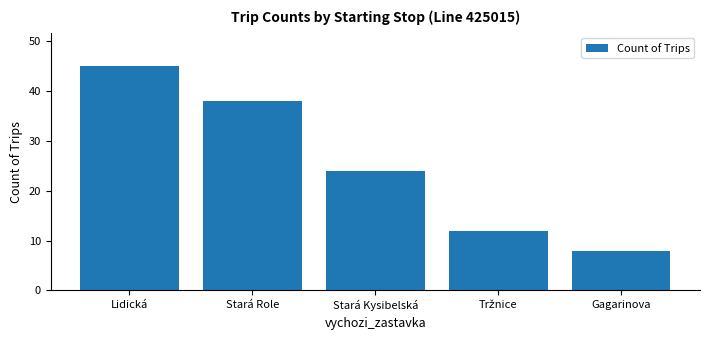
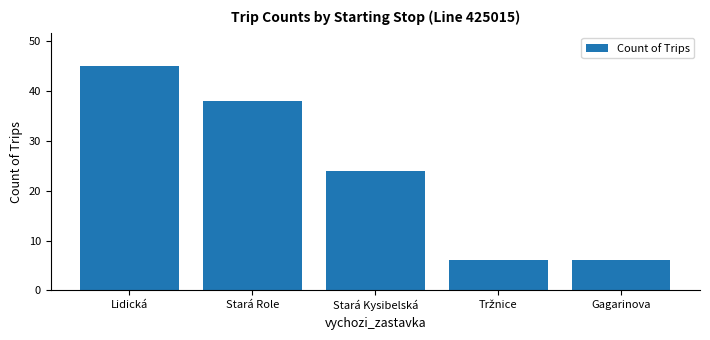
  {
    "Lidická": 45,
    "Stará Role": 38,
    "Stará Kysibelská": 24,
-   "Tržnice": 12,
-   "Gagarinova": 8
+   "Tržnice": 6,
+   "Gagarinova": 6
  }
